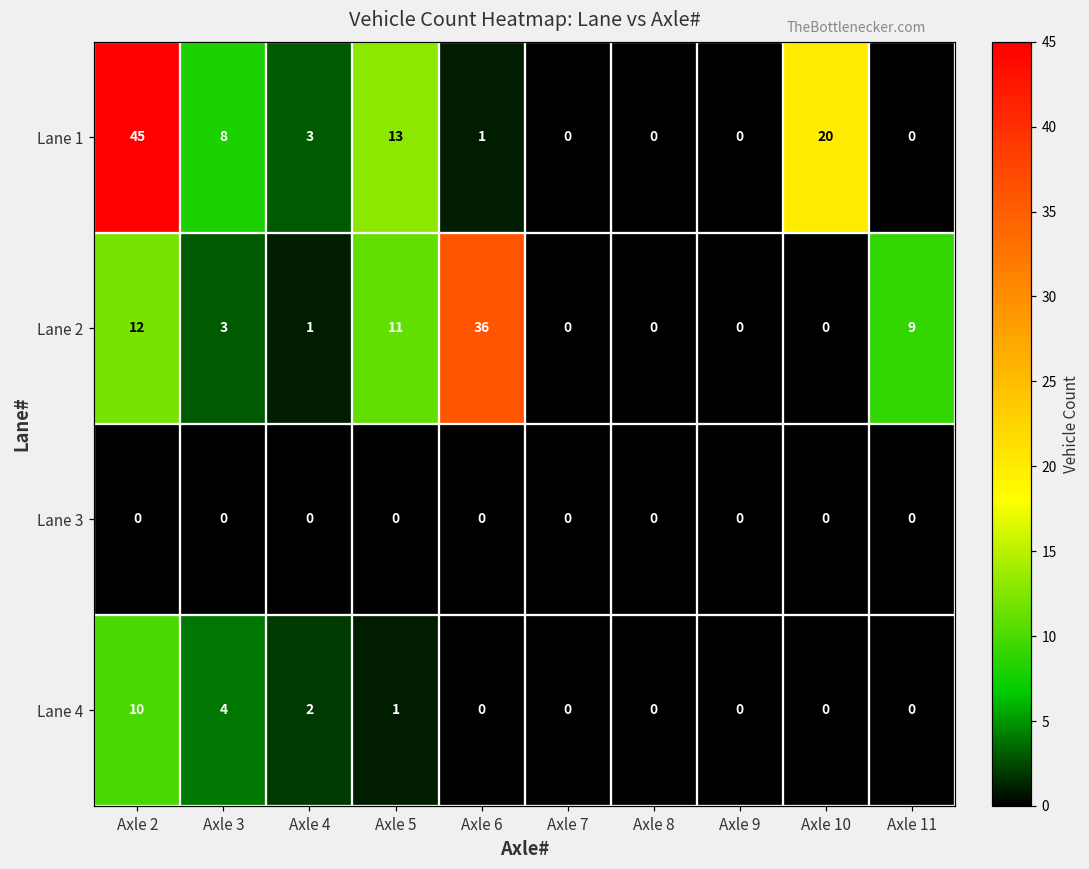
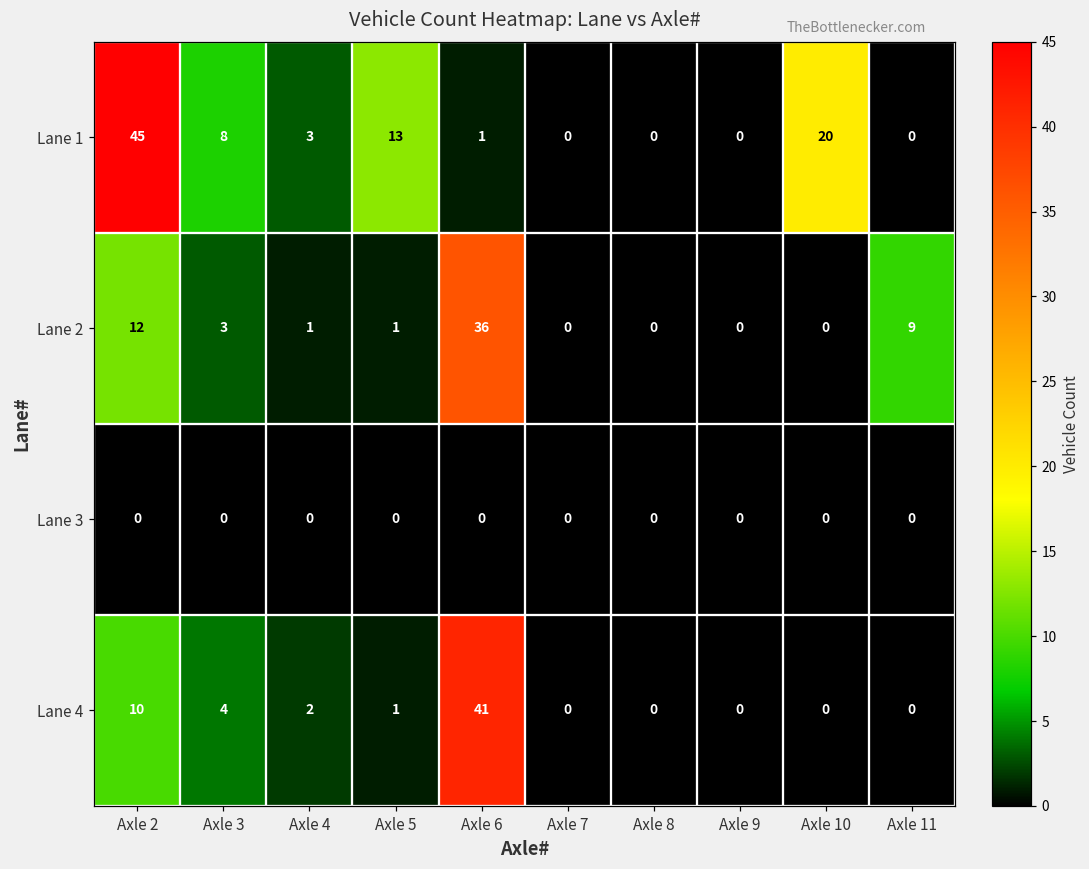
  {
    "Lane 1": {
      "Axle 2": 45,
      "Axle 3": 8,
      "Axle 4": 3,
      "Axle 5": 13,
      "Axle 6": 1,
      "Axle 7": 0,
      "Axle 8": 0,
      "Axle 9": 0,
      "Axle 10": 20,
      "Axle 11": 0
    },
    "Lane 2": {
      "Axle 2": 12,
      "Axle 3": 3,
      "Axle 4": 1,
-     "Axle 5": 11,
+     "Axle 5": 1,
      "Axle 6": 36,
      "Axle 7": 0,
      "Axle 8": 0,
      "Axle 9": 0,
      "Axle 10": 0,
      "Axle 11": 9
    },
    "Lane 3": {
      "Axle 2": 0,
      "Axle 3": 0,
      "Axle 4": 0,
      "Axle 5": 0,
      "Axle 6": 0,
      "Axle 7": 0,
      "Axle 8": 0,
      "Axle 9": 0,
      "Axle 10": 0,
      "Axle 11": 0
    },
    "Lane 4": {
      "Axle 2": 10,
      "Axle 3": 4,
      "Axle 4": 2,
      "Axle 5": 1,
-     "Axle 6": 0,
+     "Axle 6": 41,
      "Axle 7": 0,
      "Axle 8": 0,
      "Axle 9": 0,
      "Axle 10": 0,
      "Axle 11": 0
    }
  }
